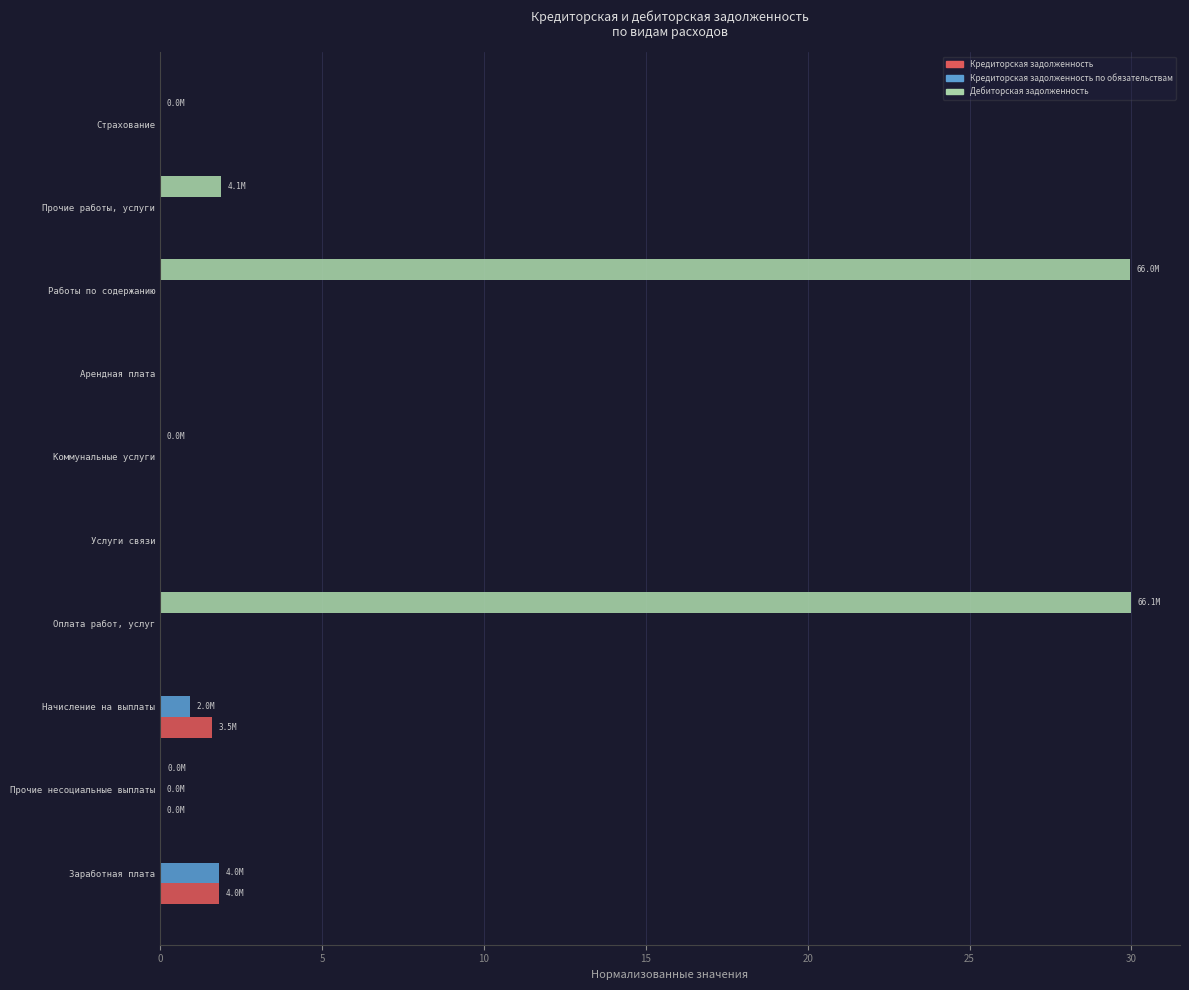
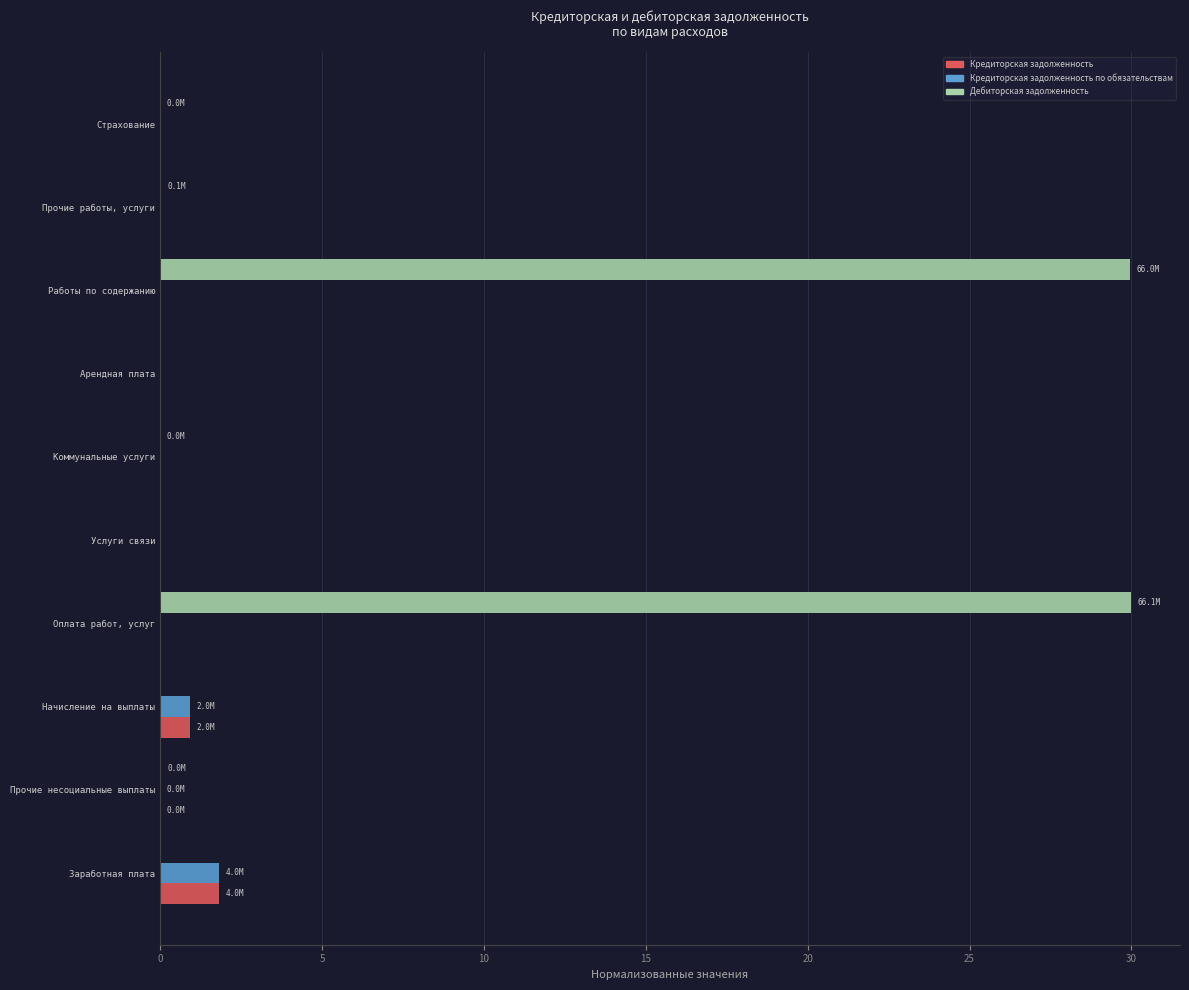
  {
    "Кредиторская задолженность": {
-     "Начисление на выплаты": "3.5M",
+     "Начисление на выплаты": "2.0M",
      "Прочие несоциальные выплаты": "0.0M"
    },
    "Кредиторская задолженность по обязательствам": {
      "Прочие несоциальные выплаты": "0.0M"
    },
    "Дебиторская задолженность": {
      "Страхование": "0.0M",
-     "Прочие работы, услуги": "4.1M",
+     "Прочие работы, услуги": "0.1M",
      "Коммунальные услуги": "0.0M",
      "Прочие несоциальные выплаты": "0.0M"
    }
  }
